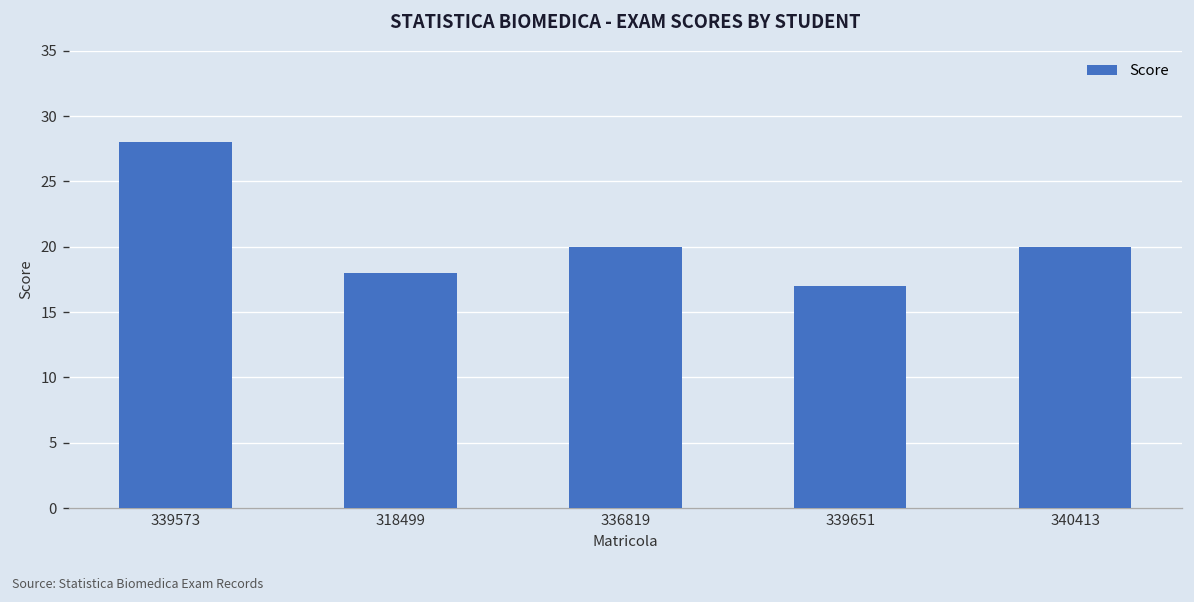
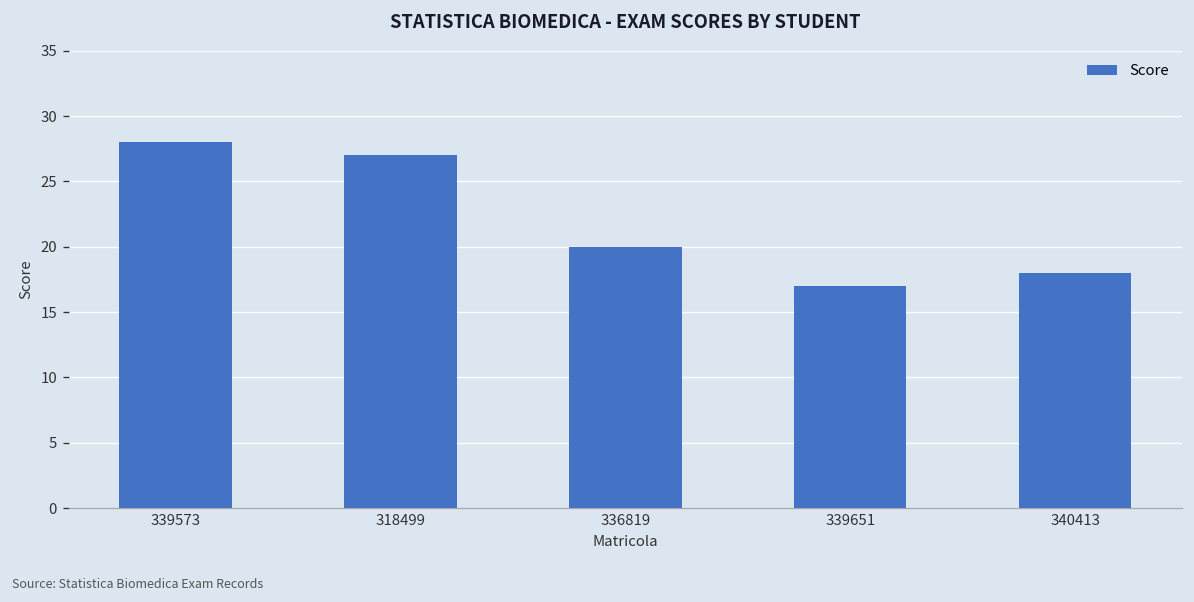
  {
    "339573": 28,
-   "318499": 18,
+   "318499": 27,
    "336819": 20,
    "339651": 17,
-   "340413": 20
+   "340413": 18
  }
